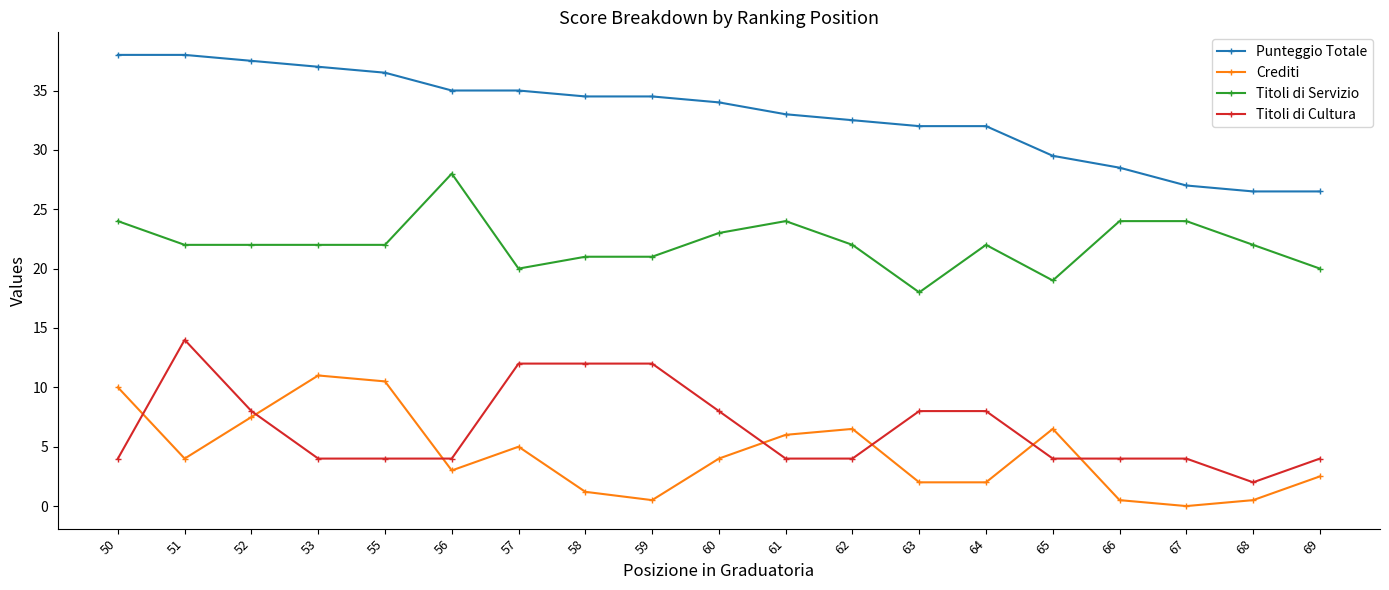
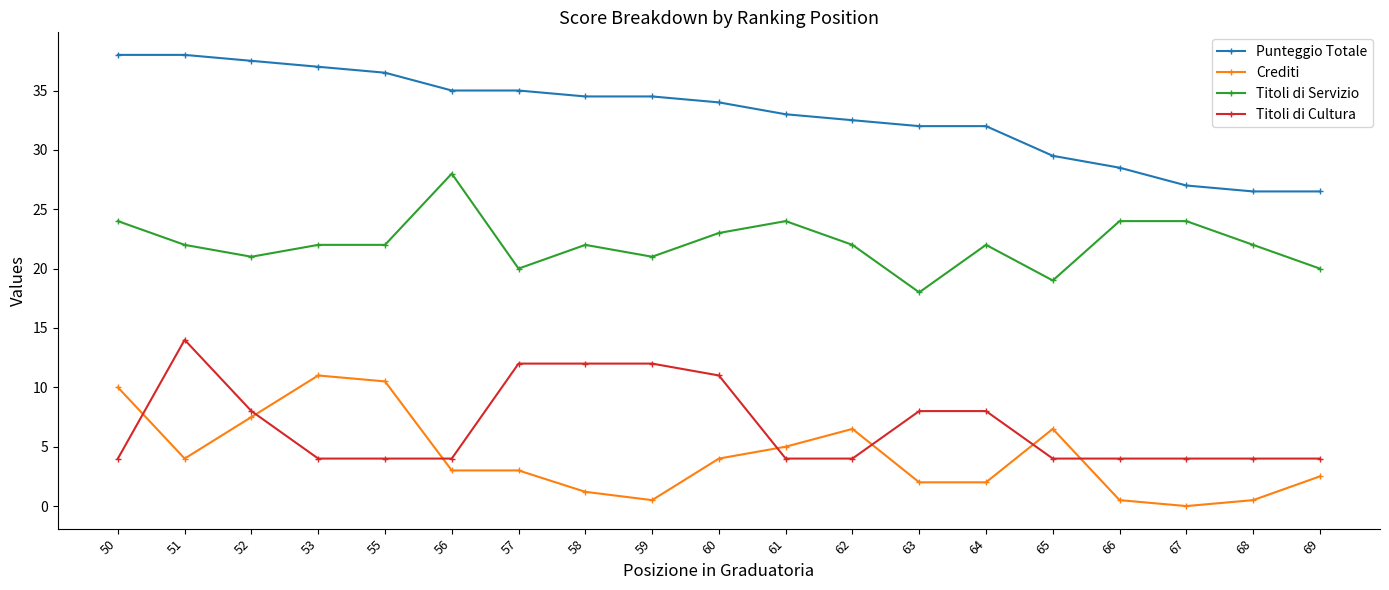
  {
    "Punteggio Totale": {
      "50": 38,
      "51": 38,
      "52": 37.5,
      "53": 37,
      "55": 36.5,
      "56": 35,
      "57": 35,
      "58": 34.5,
      "59": 34.5,
      "60": 34,
      "61": 33,
      "62": 32.5,
      "63": 32,
      "64": 32,
      "65": 29.5,
      "66": 28.5,
      "67": 27,
      "68": 26.5,
      "69": 26.5
    },
    "Crediti": {
      "50": 10,
      "51": 4,
      "52": 7.5,
      "53": 11,
      "55": 10.5,
      "56": 3,
-     "57": 5,
+     "57": 3,
      "58": 1,
      "59": 0.5,
      "60": 4,
-     "61": 6,
+     "61": 5,
      "62": 6.5,
      "63": 2,
      "64": 2,
      "65": 6.5,
      "66": 0.5,
      "67": 0,
      "68": 0.5,
      "69": 2.5
    },
    "Titoli di Servizio": {
      "50": 24,
      "51": 22,
-     "52": 22,
+     "52": 21,
      "53": 22,
      "55": 22,
      "56": 28,
      "57": 20,
-     "58": 21,
+     "58": 22,
      "59": 21,
      "60": 23,
      "61": 24,
      "62": 22,
      "63": 18,
      "64": 22,
      "65": 19,
      "66": 24,
      "67": 24,
      "68": 22,
      "69": 20
    },
    "Titoli di Cultura": {
      "50": 4,
      "51": 14,
      "52": 8,
      "53": 4,
      "55": 4,
      "56": 4,
      "57": 12,
      "58": 12,
      "59": 12,
-     "60": 8,
+     "60": 11,
      "61": 4,
      "62": 4,
      "63": 8,
      "64": 8,
      "65": 4,
      "66": 4,
      "67": 4,
-     "68": 2,
+     "68": 4,
      "69": 4
    }
  }
